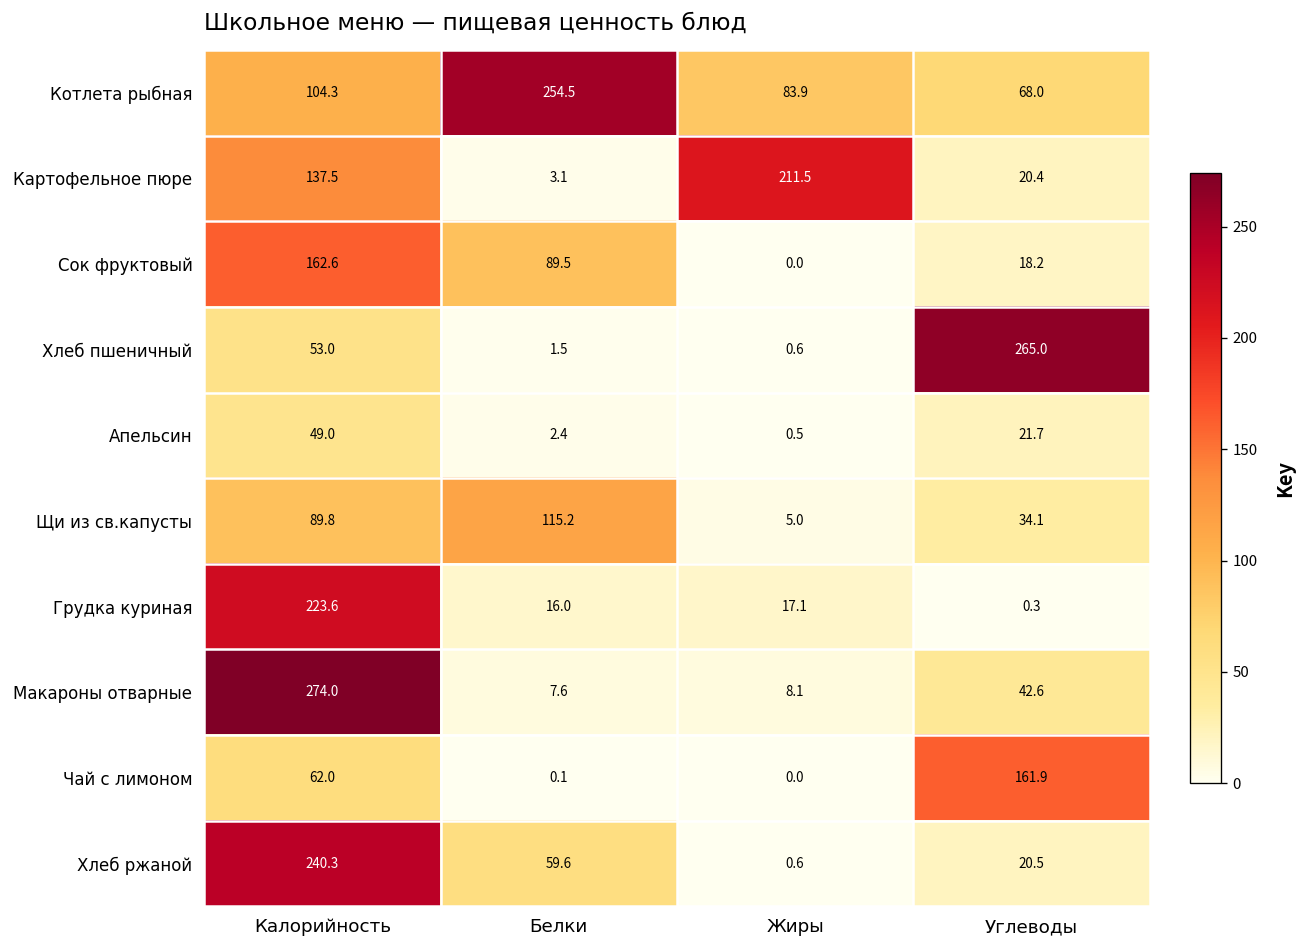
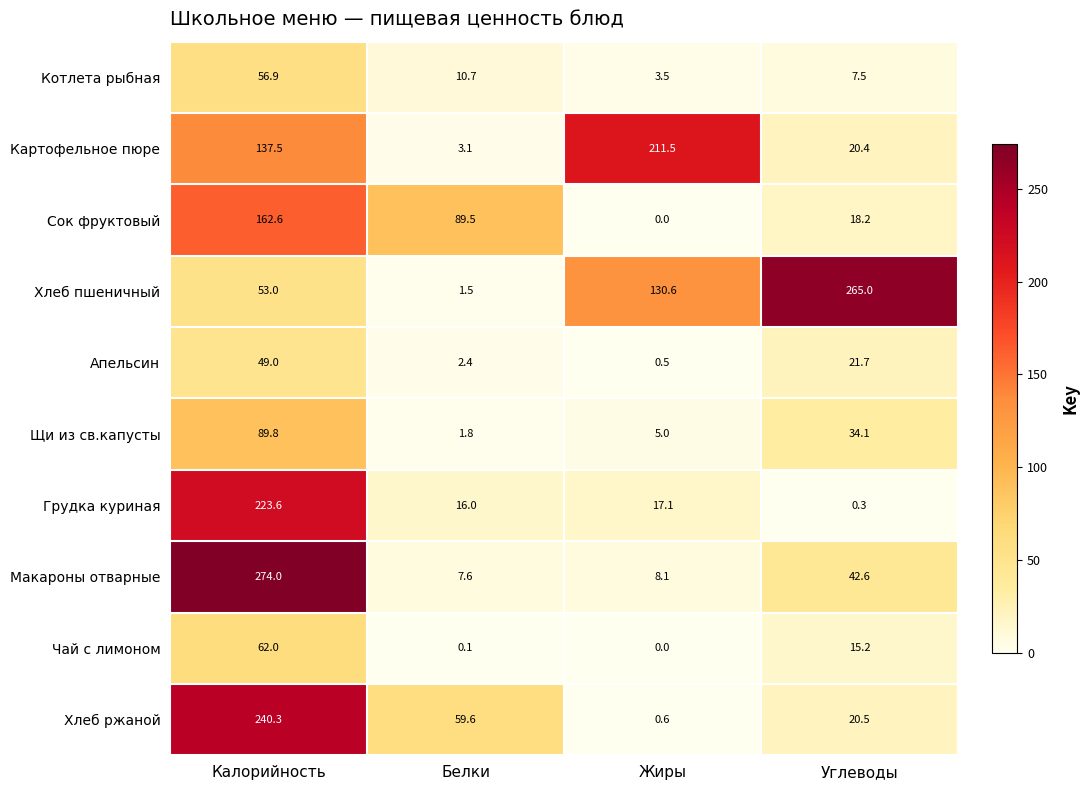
  {
    "Котлета рыбная": {
-     "Калорийность": 104.3,
-     "Белки": 254.5,
-     "Жиры": 83.9,
-     "Углеводы": 68.0
+     "Калорийность": 56.9,
+     "Белки": 10.7,
+     "Жиры": 3.5,
+     "Углеводы": 7.5
    },
    "Картофельное пюре": {
      "Калорийность": 137.5,
      "Белки": 3.1,
      "Жиры": 211.5,
      "Углеводы": 20.4
    },
    "Сок фруктовый": {
      "Калорийность": 162.6,
      "Белки": 89.5,
      "Жиры": 0.0,
      "Углеводы": 18.2
    },
    "Хлеб пшеничный": {
      "Калорийность": 53.0,
      "Белки": 1.5,
-     "Жиры": 0.6,
+     "Жиры": 130.6,
      "Углеводы": 265.0
    },
    "Апельсин": {
      "Калорийность": 49.0,
      "Белки": 2.4,
      "Жиры": 0.5,
      "Углеводы": 21.7
    },
    "Щи из св.капусты": {
      "Калорийность": 89.8,
-     "Белки": 115.2,
+     "Белки": 1.8,
      "Жиры": 5.0,
      "Углеводы": 34.1
    },
    "Грудка куриная": {
      "Калорийность": 223.6,
      "Белки": 16.0,
      "Жиры": 17.1,
      "Углеводы": 0.3
    },
    "Макароны отварные": {
      "Калорийность": 274.0,
      "Белки": 7.6,
      "Жиры": 8.1,
      "Углеводы": 42.6
    },
    "Чай с лимоном": {
      "Калорийность": 62.0,
      "Белки": 0.1,
      "Жиры": 0.0,
-     "Углеводы": 161.9
+     "Углеводы": 15.2
    },
    "Хлеб ржаной": {
      "Калорийность": 240.3,
      "Белки": 59.6,
      "Жиры": 0.6,
      "Углеводы": 20.5
    }
  }
